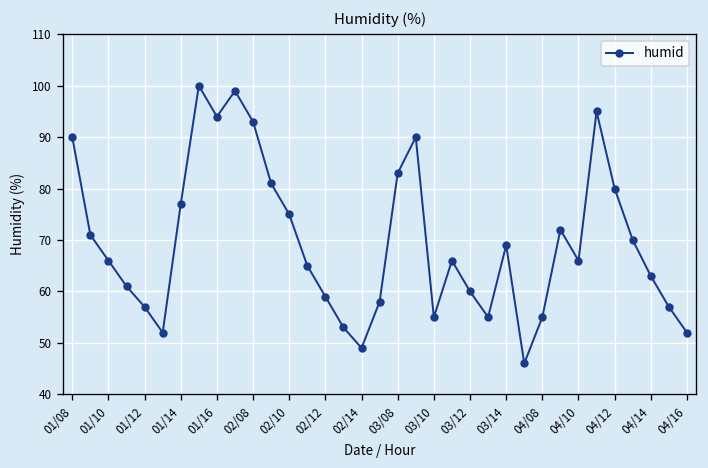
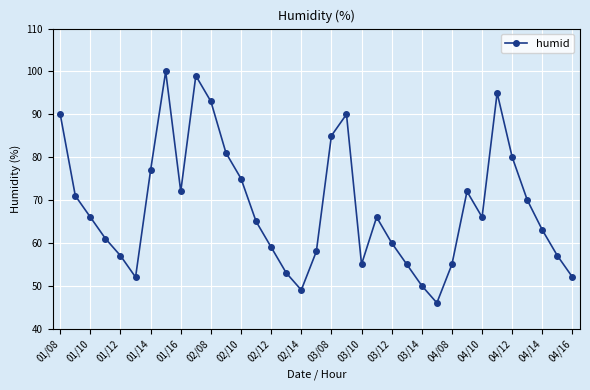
  {
    "01/08": 90,
    "01/10": 66,
    "01/12": 57,
    "01/14": 77,
-   "01/16": 94,
+   "01/16": 72,
    "02/08": 93,
    "02/10": 75,
    "02/12": 59,
    "02/14": 49,
-   "03/08": 83,
+   "03/08": 85,
    "03/10": 55,
    "03/12": 60,
-   "03/14": 69,
+   "03/14": 50,
    "04/08": 55,
    "04/10": 66,
    "04/12": 80,
    "04/14": 63,
    "04/16": 52
  }
